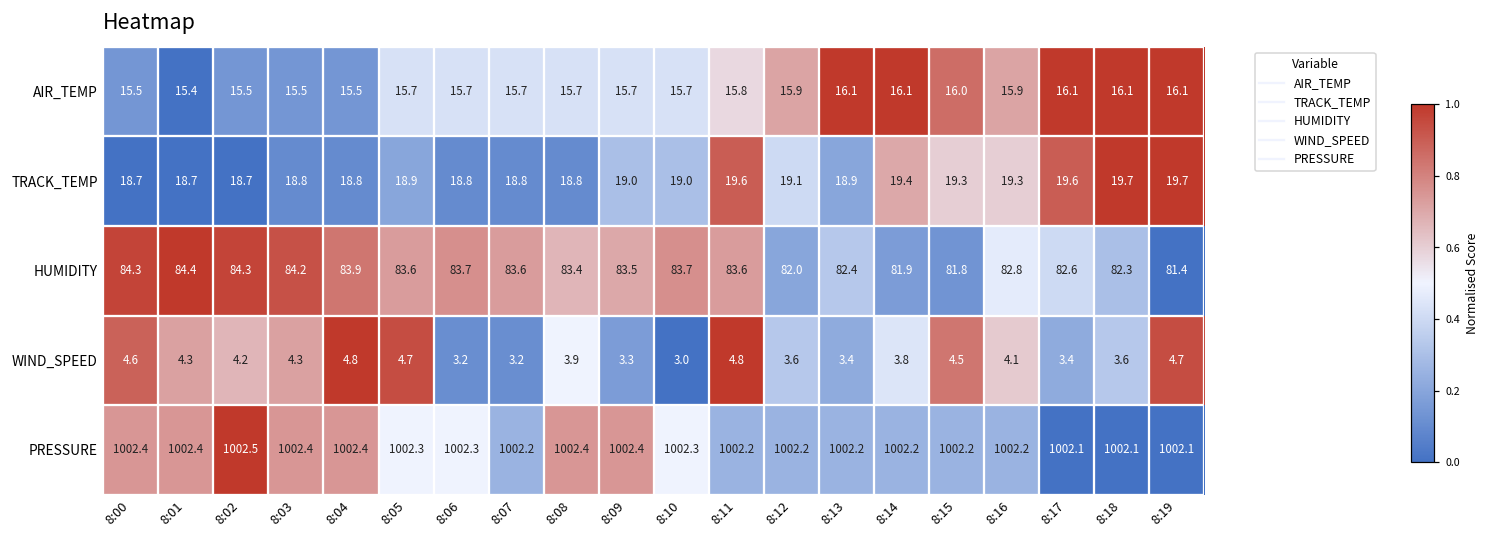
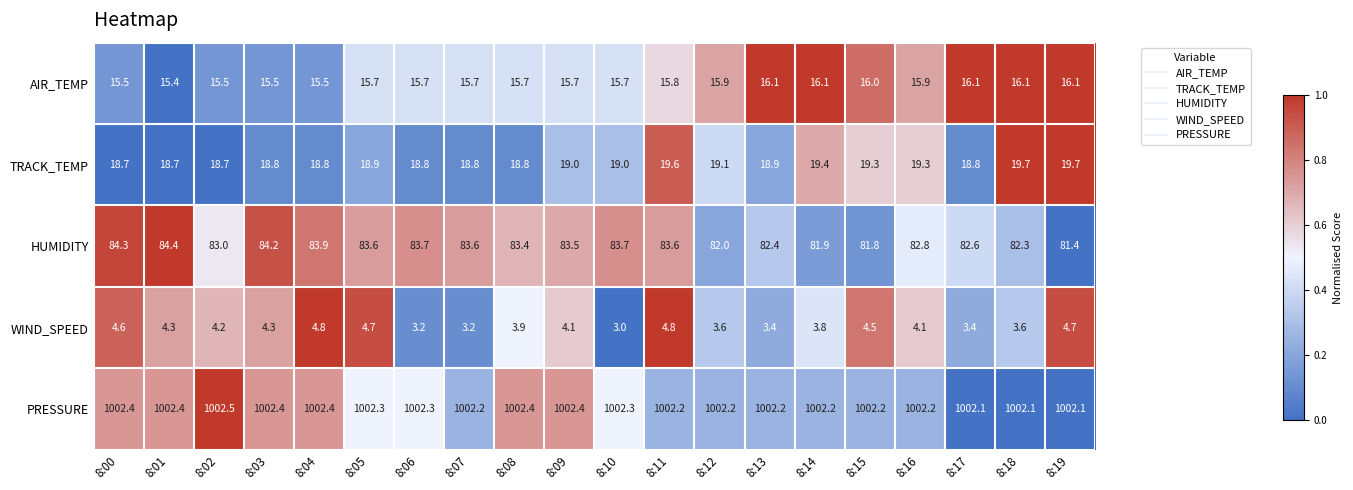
  {
    "AIR_TEMP": {
      "8:00": 15.5,
      "8:01": 15.4,
      "8:02": 15.5,
      "8:03": 15.5,
      "8:04": 15.5,
      "8:05": 15.7,
      "8:06": 15.7,
      "8:07": 15.7,
      "8:08": 15.7,
      "8:09": 15.7,
      "8:10": 15.7,
      "8:11": 15.8,
      "8:12": 15.9,
      "8:13": 16.1,
      "8:14": 16.1,
      "8:15": 16.0,
      "8:16": 15.9,
      "8:17": 16.1,
      "8:18": 16.1,
      "8:19": 16.1
    },
    "TRACK_TEMP": {
      "8:00": 18.7,
      "8:01": 18.7,
      "8:02": 18.7,
      "8:03": 18.8,
      "8:04": 18.8,
      "8:05": 18.9,
      "8:06": 18.8,
      "8:07": 18.8,
      "8:08": 18.8,
      "8:09": 19.0,
      "8:10": 19.0,
      "8:11": 19.6,
      "8:12": 19.1,
      "8:13": 18.9,
      "8:14": 19.4,
      "8:15": 19.3,
      "8:16": 19.3,
-     "8:17": 19.6,
+     "8:17": 18.8,
      "8:18": 19.7,
      "8:19": 19.7
    },
    "HUMIDITY": {
      "8:00": 84.3,
      "8:01": 84.4,
-     "8:02": 84.3,
+     "8:02": 83.0,
      "8:03": 84.2,
      "8:04": 83.9,
      "8:05": 83.6,
      "8:06": 83.7,
      "8:07": 83.6,
      "8:08": 83.4,
      "8:09": 83.5,
      "8:10": 83.7,
      "8:11": 83.6,
      "8:12": 82.0,
      "8:13": 82.4,
      "8:14": 81.9,
      "8:15": 81.8,
      "8:16": 82.8,
      "8:17": 82.6,
      "8:18": 82.3,
      "8:19": 81.4
    },
    "WIND_SPEED": {
      "8:00": 4.6,
      "8:01": 4.3,
      "8:02": 4.2,
      "8:03": 4.3,
      "8:04": 4.8,
      "8:05": 4.7,
      "8:06": 3.2,
      "8:07": 3.2,
      "8:08": 3.9,
-     "8:09": 3.3,
+     "8:09": 4.1,
      "8:10": 3.0,
      "8:11": 4.8,
      "8:12": 3.6,
      "8:13": 3.4,
      "8:14": 3.8,
      "8:15": 4.5,
      "8:16": 4.1,
      "8:17": 3.4,
      "8:18": 3.6,
      "8:19": 4.7
    },
    "PRESSURE": {
      "8:00": 1002.4,
      "8:01": 1002.4,
      "8:02": 1002.5,
      "8:03": 1002.4,
      "8:04": 1002.4,
      "8:05": 1002.3,
      "8:06": 1002.3,
      "8:07": 1002.2,
      "8:08": 1002.4,
      "8:09": 1002.4,
      "8:10": 1002.3,
      "8:11": 1002.2,
      "8:12": 1002.2,
      "8:13": 1002.2,
      "8:14": 1002.2,
      "8:15": 1002.2,
      "8:16": 1002.2,
      "8:17": 1002.1,
      "8:18": 1002.1,
      "8:19": 1002.1
    }
  }
